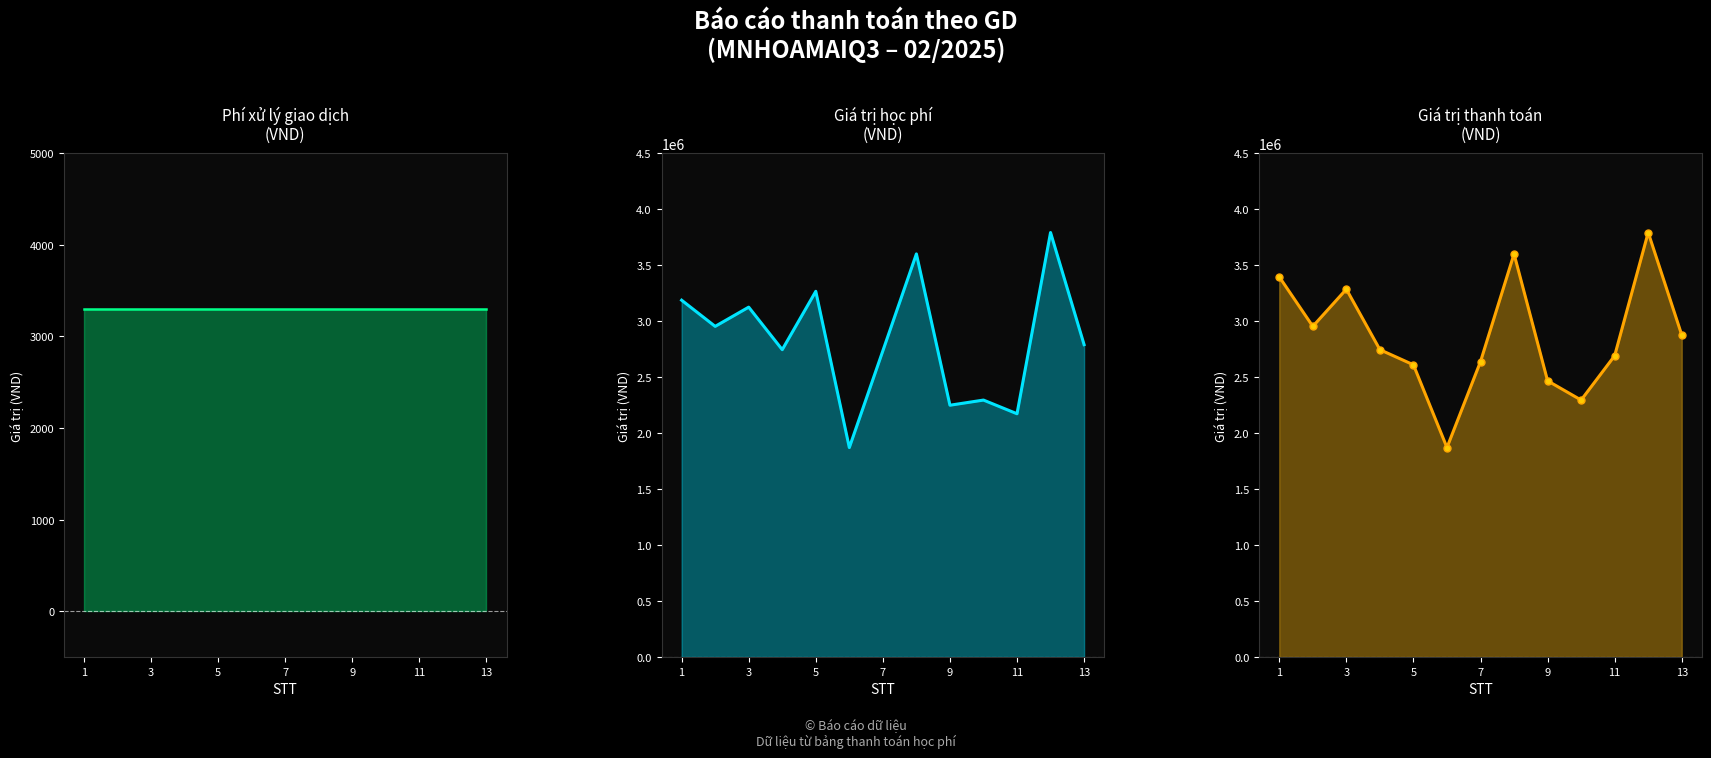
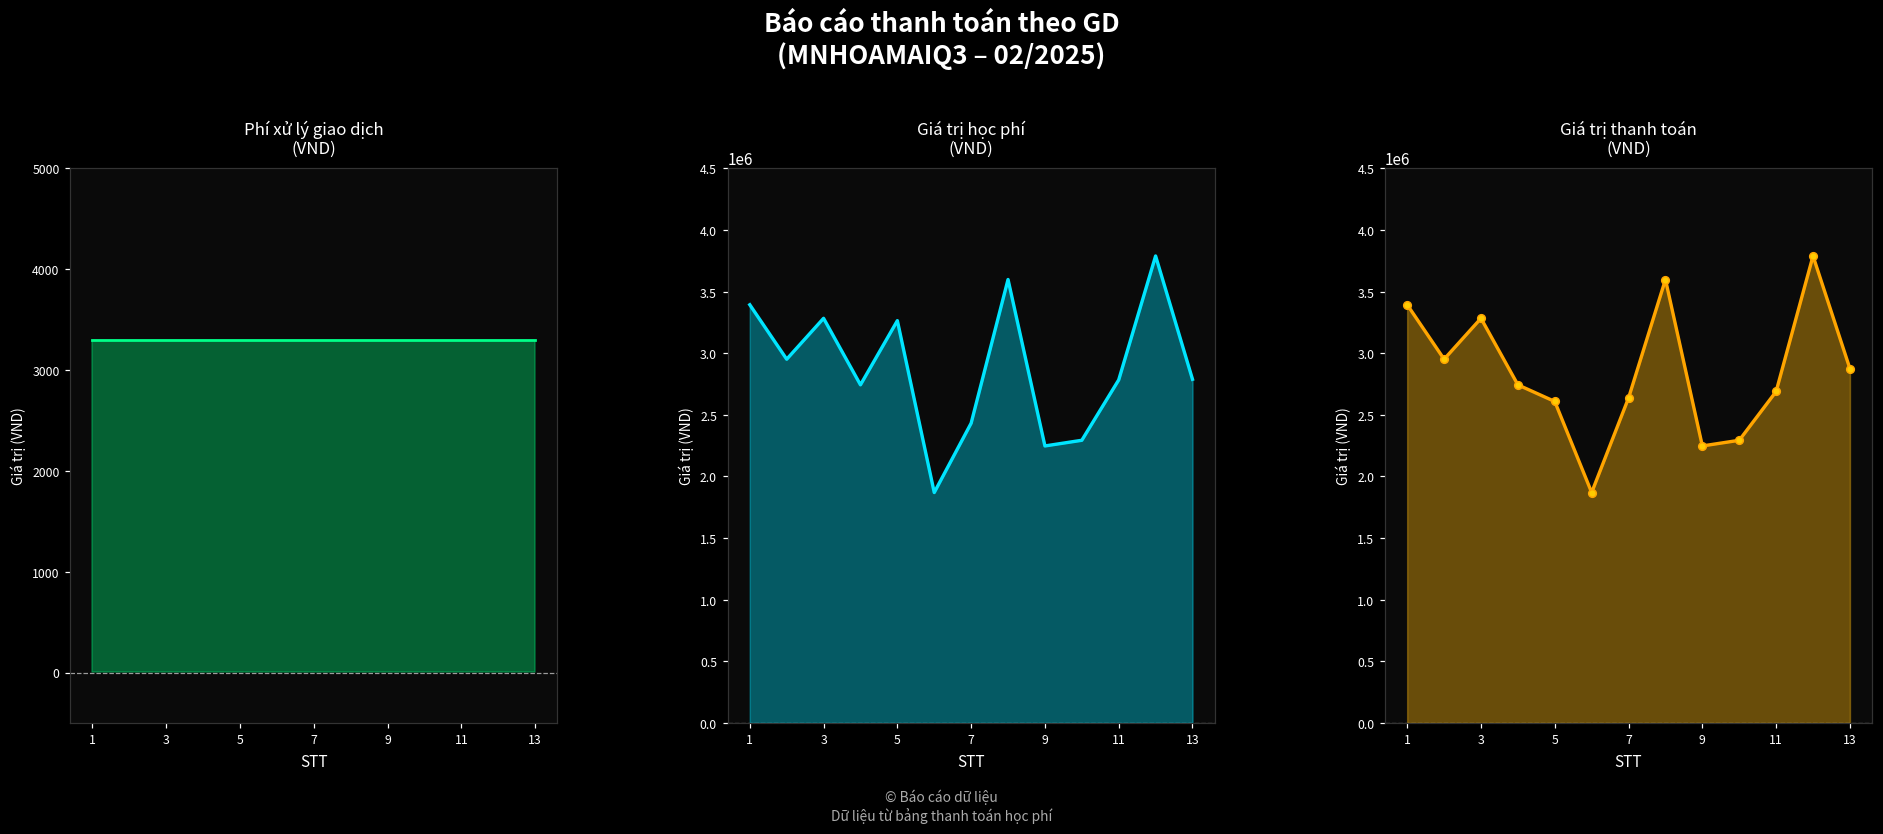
  {
    "Phí xử lý giao dịch (VND)": {
      "1": 3300,
      "3": 3300,
      "5": 3300,
      "7": 3300,
      "9": 3300,
      "11": 3300,
      "13": 3300
    },
    "Giá trị học phí (VND)": {
-     "1": 3190000,
-     "3": 3120000,
+     "1": 3390000,
+     "3": 3280000,
      "5": 3270000,
-     "7": 2730000,
+     "7": 2430000,
      "9": 2250000,
-     "11": 2170000,
+     "11": 2780000,
      "13": 2790000
    },
    "Giá trị thanh toán (VND)": {
      "1": 3390000,
      "3": 3280000,
      "5": 2610000,
      "7": 2640000,
-     "9": 2470000,
+     "9": 2250000,
      "11": 2690000,
      "13": 2880000
    }
  }
